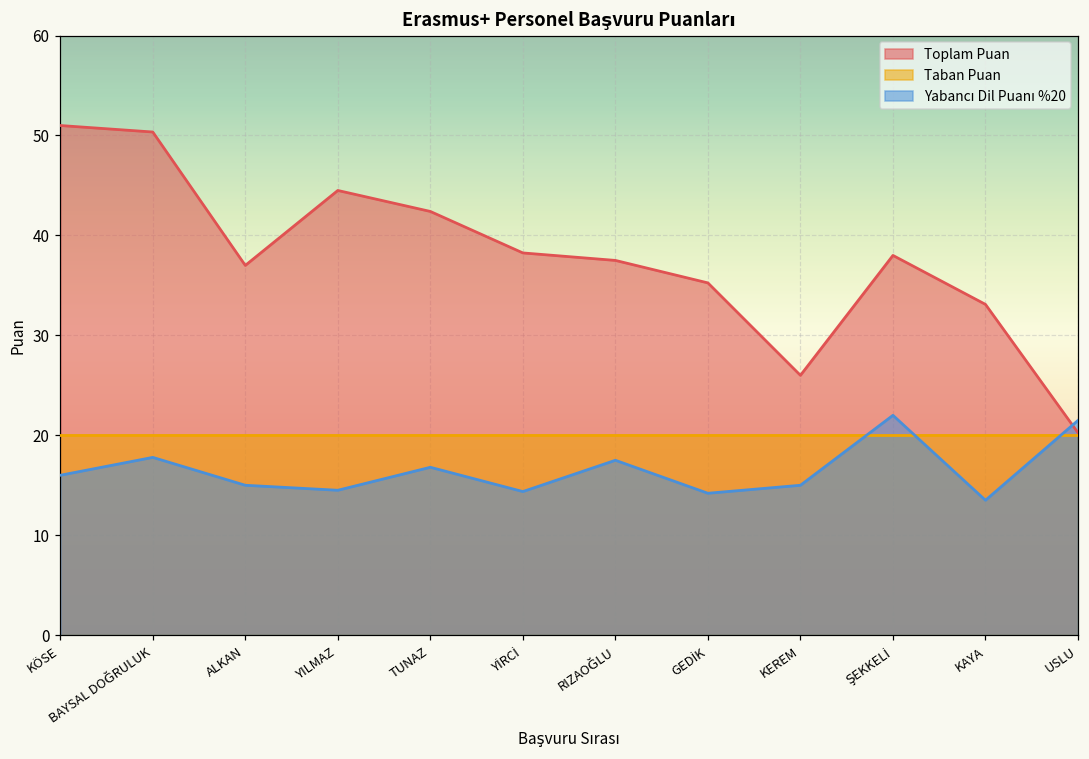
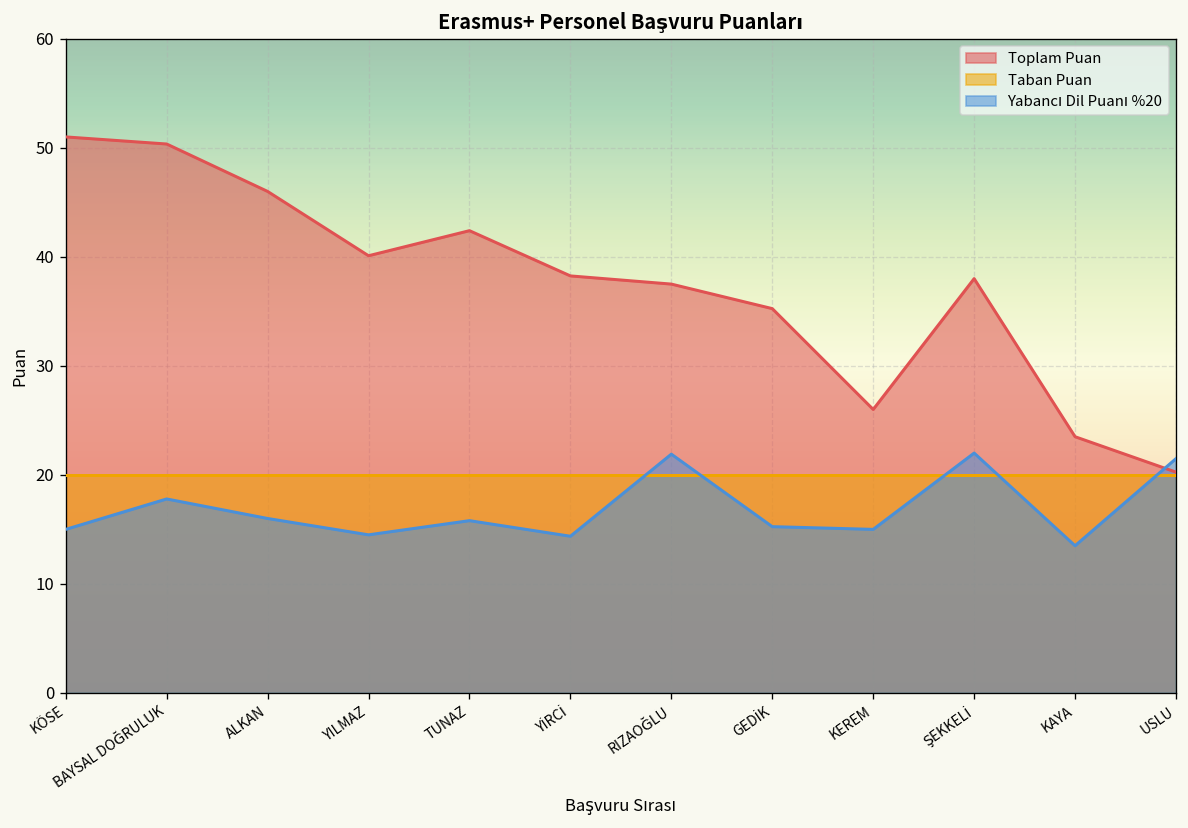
  {
    "Toplam Puan": {
      "KÖSE": 51,
      "BAYSAL DOĞRULUK": 50,
-     "ALKAN": 37,
-     "YILMAZ": 45,
+     "ALKAN": 46,
+     "YILMAZ": 40,
      "TUNAZ": 42,
      "YİRCİ": 38,
      "RIZAOĞLU": 38,
      "GEDİK": 35,
      "KEREM": 26,
      "ŞEKKELİ": 38,
-     "KAYA": 33
+     "KAYA": 24
    },
    "Taban Puan": {
      "KÖSE": 20,
      "BAYSAL DOĞRULUK": 20,
      "ALKAN": 20,
      "YILMAZ": 20,
      "TUNAZ": 20,
      "YİRCİ": 20,
      "RIZAOĞLU": 20,
      "GEDİK": 20,
      "KEREM": 20,
      "ŞEKKELİ": 20,
      "KAYA": 20
    },
    "Yabancı Dil Puanı %20": {
-     "KÖSE": 16,
+     "KÖSE": 15,
      "BAYSAL DOĞRULUK": 18,
-     "ALKAN": 15,
+     "ALKAN": 16,
      "YILMAZ": 15,
-     "TUNAZ": 17,
+     "TUNAZ": 16,
      "YİRCİ": 14,
-     "RIZAOĞLU": 18,
-     "GEDİK": 14,
+     "RIZAOĞLU": 22,
+     "GEDİK": 15,
      "KEREM": 15,
      "ŞEKKELİ": 22,
      "KAYA": 14,
      "USLU": 21
    }
  }
